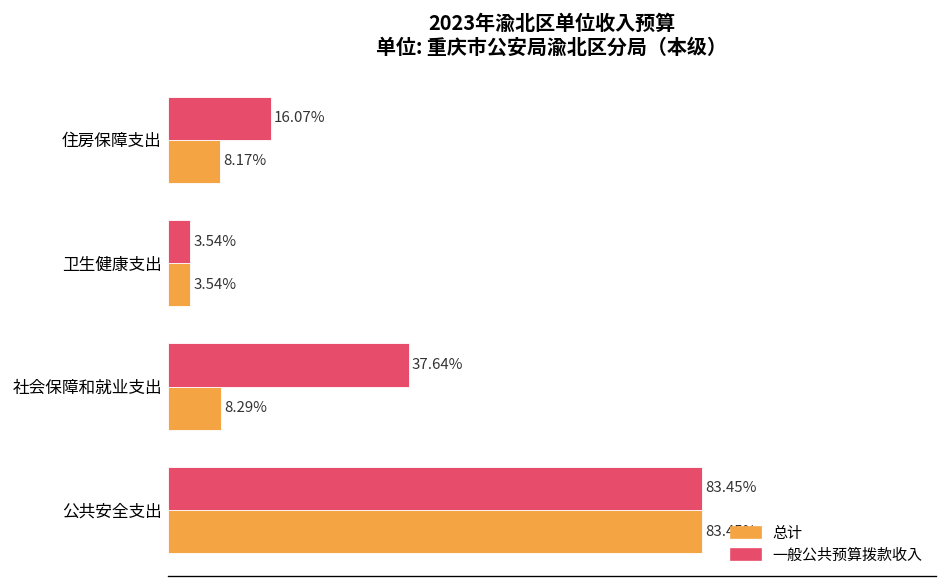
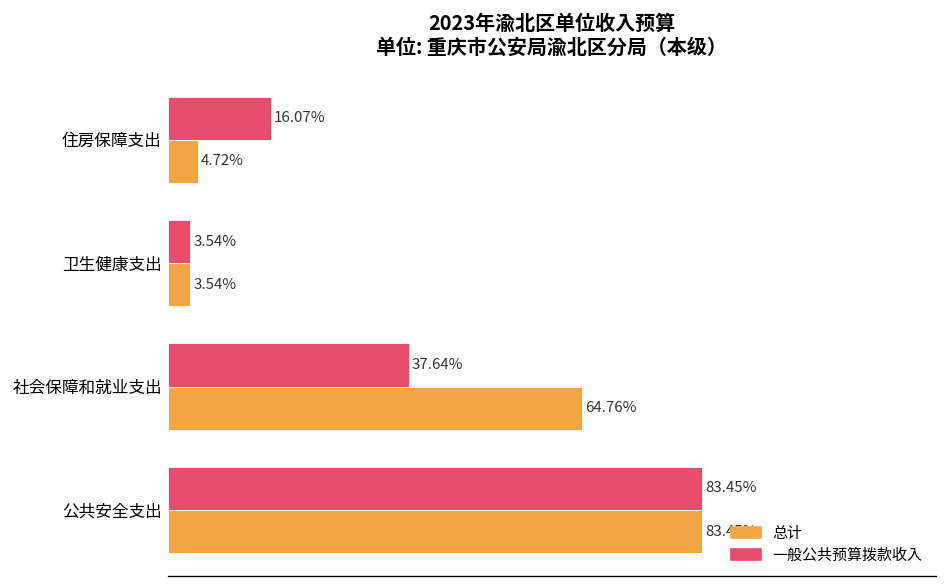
  {
    "总计": {
-     "住房保障支出": "8.17%",
+     "住房保障支出": "4.72%",
      "卫生健康支出": "3.54%",
-     "社会保障和就业支出": "8.29%",
+     "社会保障和就业支出": "64.76%",
      "公共安全支出": "83.45%"
    },
    "一般公共预算拨款收入": {
      "住房保障支出": "16.07%",
      "卫生健康支出": "3.54%",
      "社会保障和就业支出": "37.64%",
      "公共安全支出": "83.45%"
    }
  }
